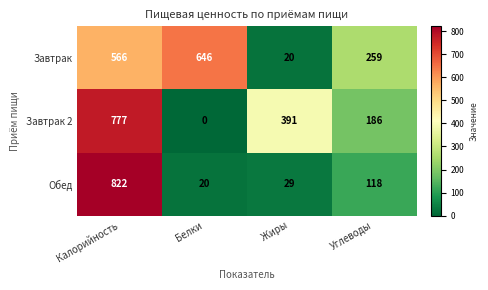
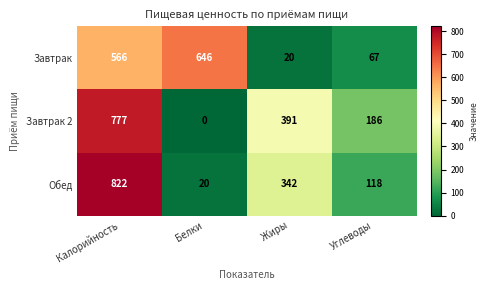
  {
    "Завтрак": {
      "Калорийность": 566,
      "Белки": 646,
      "Жиры": 20,
-     "Углеводы": 259
+     "Углеводы": 67
    },
    "Завтрак 2": {
      "Калорийность": 777,
      "Белки": 0,
      "Жиры": 391,
      "Углеводы": 186
    },
    "Обед": {
      "Калорийность": 822,
      "Белки": 20,
-     "Жиры": 29,
+     "Жиры": 342,
      "Углеводы": 118
    }
  }
